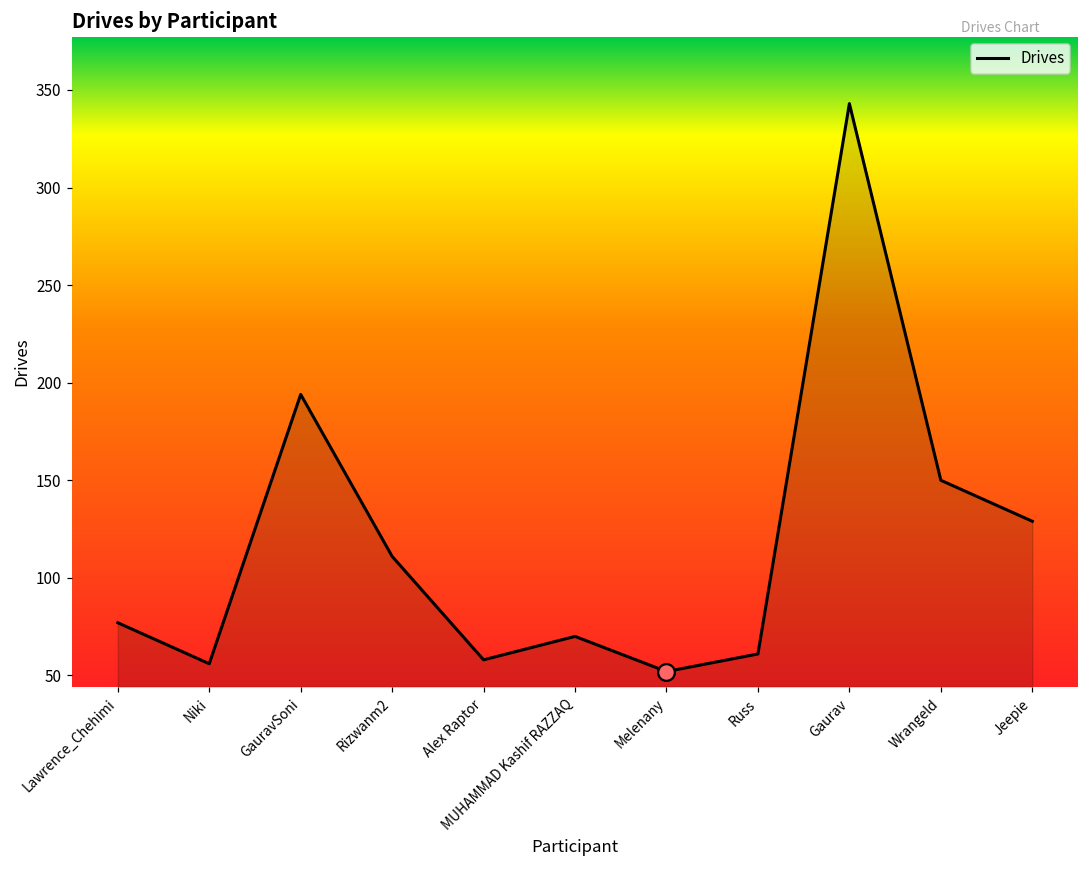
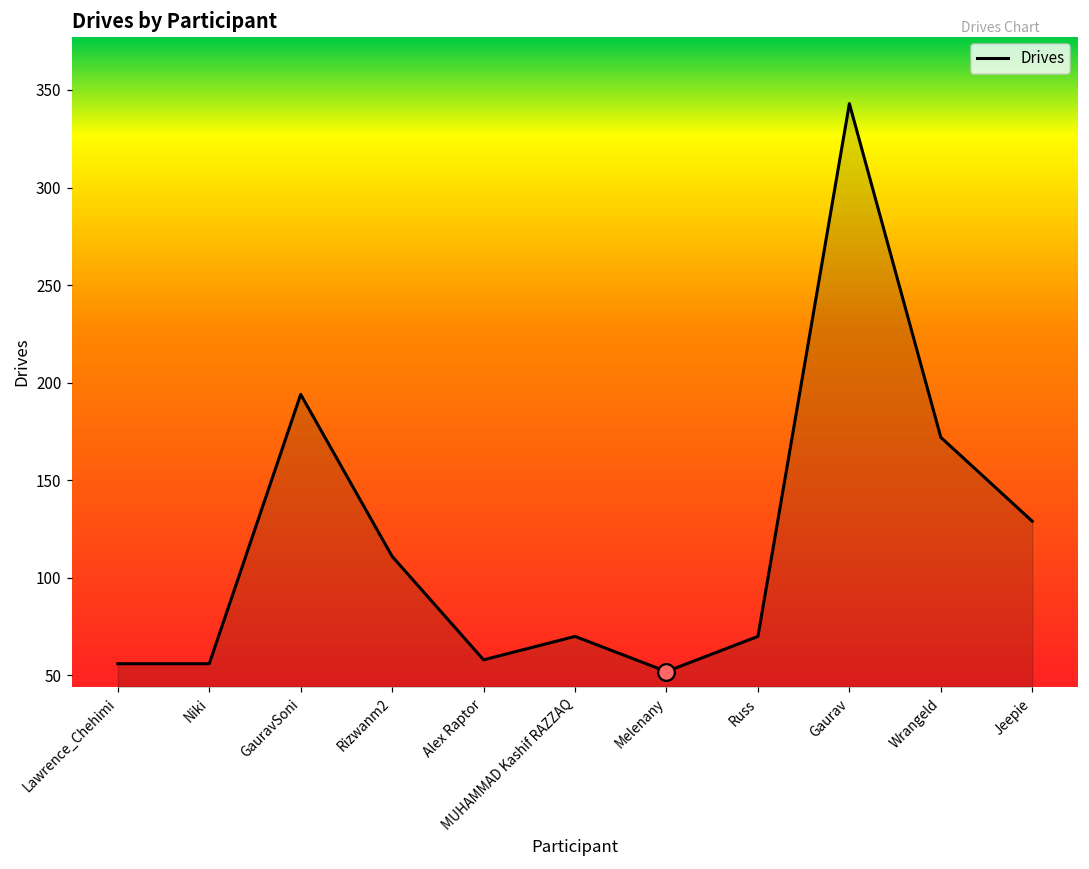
  {
    "Drives": {
-     "Lawrence_Chehimi": 77,
+     "Lawrence_Chehimi": 56,
      "Niki": 56,
      "GauravSoni": 194,
      "Rizwanm2": 111,
      "Alex Raptor": 58,
      "MUHAMMAD Kashif RAZZAQ": 70,
-     "Russ": 61,
+     "Russ": 70,
      "Gaurav": 343,
-     "Wrangeld": 150,
+     "Wrangeld": 172,
      "Jeepie": 129
    }
  }
